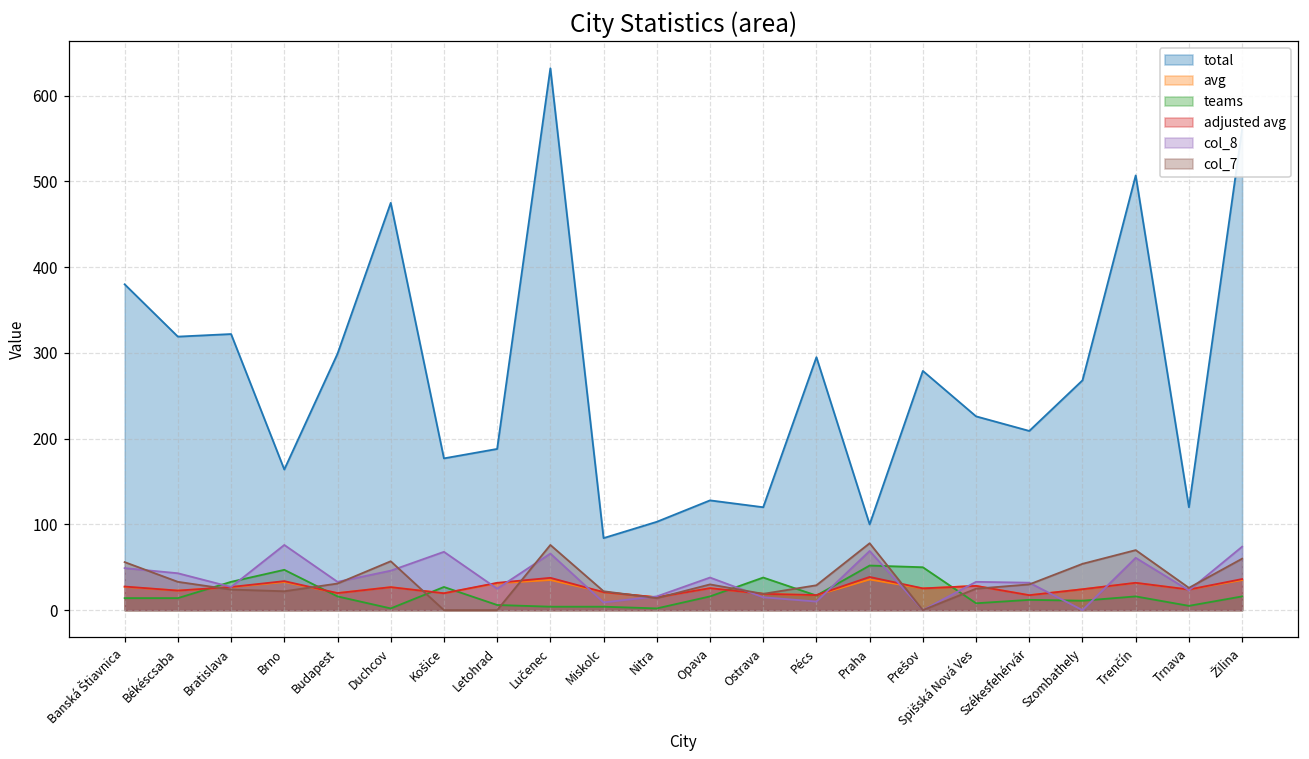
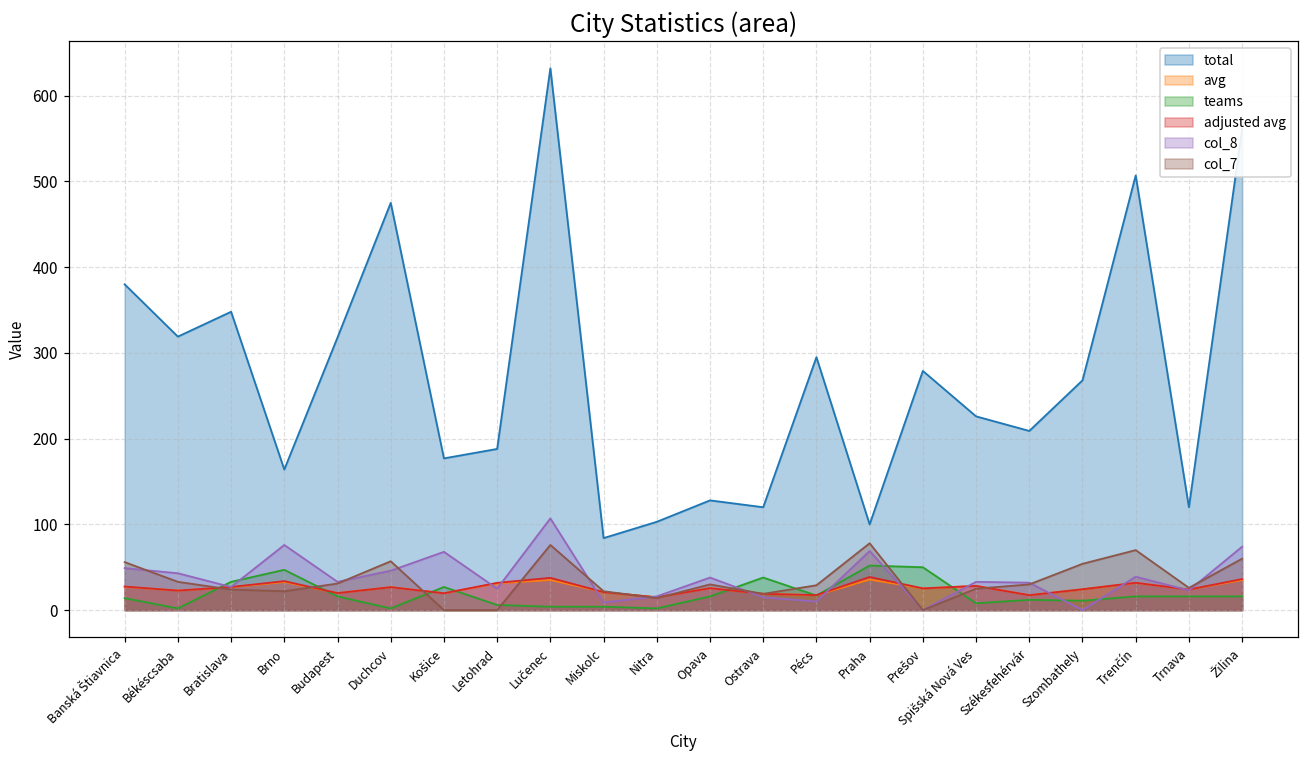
  {
    "total": {
      "Banská Štiavnica": 380,
      "Békéscsaba": 320,
-     "Bratislava": 320,
+     "Bratislava": 350,
      "Brno": 160,
-     "Budapest": 300,
+     "Budapest": 320,
      "Duchcov": 480,
      "Košice": 180,
      "Letohrad": 190,
      "Lučenec": 630,
      "Miskolc": 80,
      "Nitra": 100,
      "Opava": 130,
      "Ostrava": 120,
      "Pécs": 300,
      "Praha": 100,
      "Prešov": 280,
      "Spišská Nová Ves": 230,
      "Székesfehérvár": 210,
      "Szombathely": 270,
      "Trenčín": 510,
      "Trnava": 120
    },
    "teams": {
      "Banská Štiavnica": 10,
-     "Békéscsaba": 10,
+     "Békéscsaba": 0,
      "Bratislava": 30,
      "Brno": 50,
      "Budapest": 20,
      "Duchcov": 0,
      "Košice": 30,
      "Letohrad": 10,
      "Lučenec": 0,
      "Miskolc": 0,
      "Nitra": 0,
      "Opava": 20,
      "Ostrava": 40,
      "Praha": 50,
      "Prešov": 50,
      "Spišská Nová Ves": 10,
      "Székesfehérvár": 10,
      "Szombathely": 10,
      "Trenčín": 20,
-     "Trnava": 10,
+     "Trnava": 20,
      "Žilina": 20
    },
    "col_8": {
      "Banská Štiavnica": 50,
      "Békéscsaba": 40,
      "Brno": 80,
      "Duchcov": 50,
      "Košice": 70,
      "Letohrad": 30,
-     "Lučenec": 70,
+     "Lučenec": 110,
      "Miskolc": 10,
      "Opava": 40,
      "Ostrava": 20,
      "Pécs": 10,
      "Praha": 70,
      "Spišská Nová Ves": 30,
      "Szombathely": 0,
-     "Trenčín": 60,
+     "Trenčín": 40,
      "Žilina": 70
    }
  }
